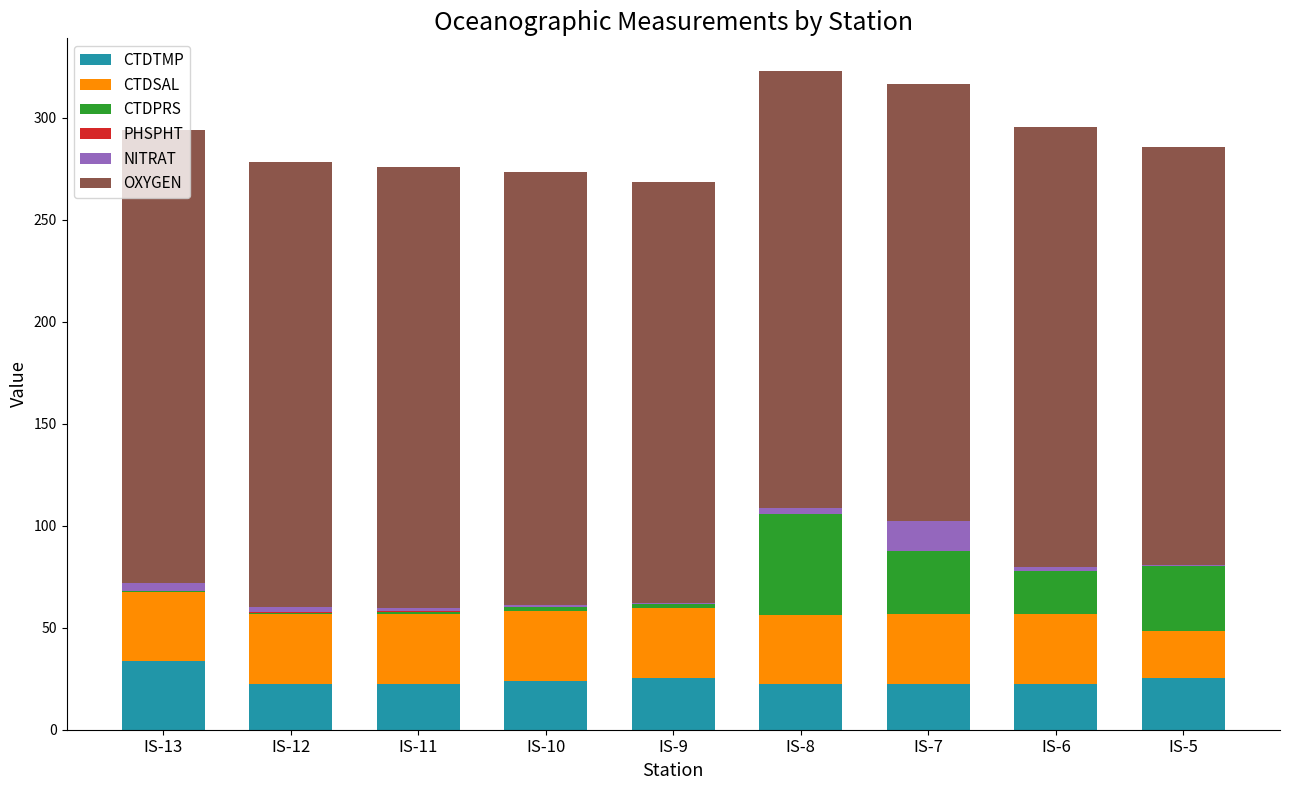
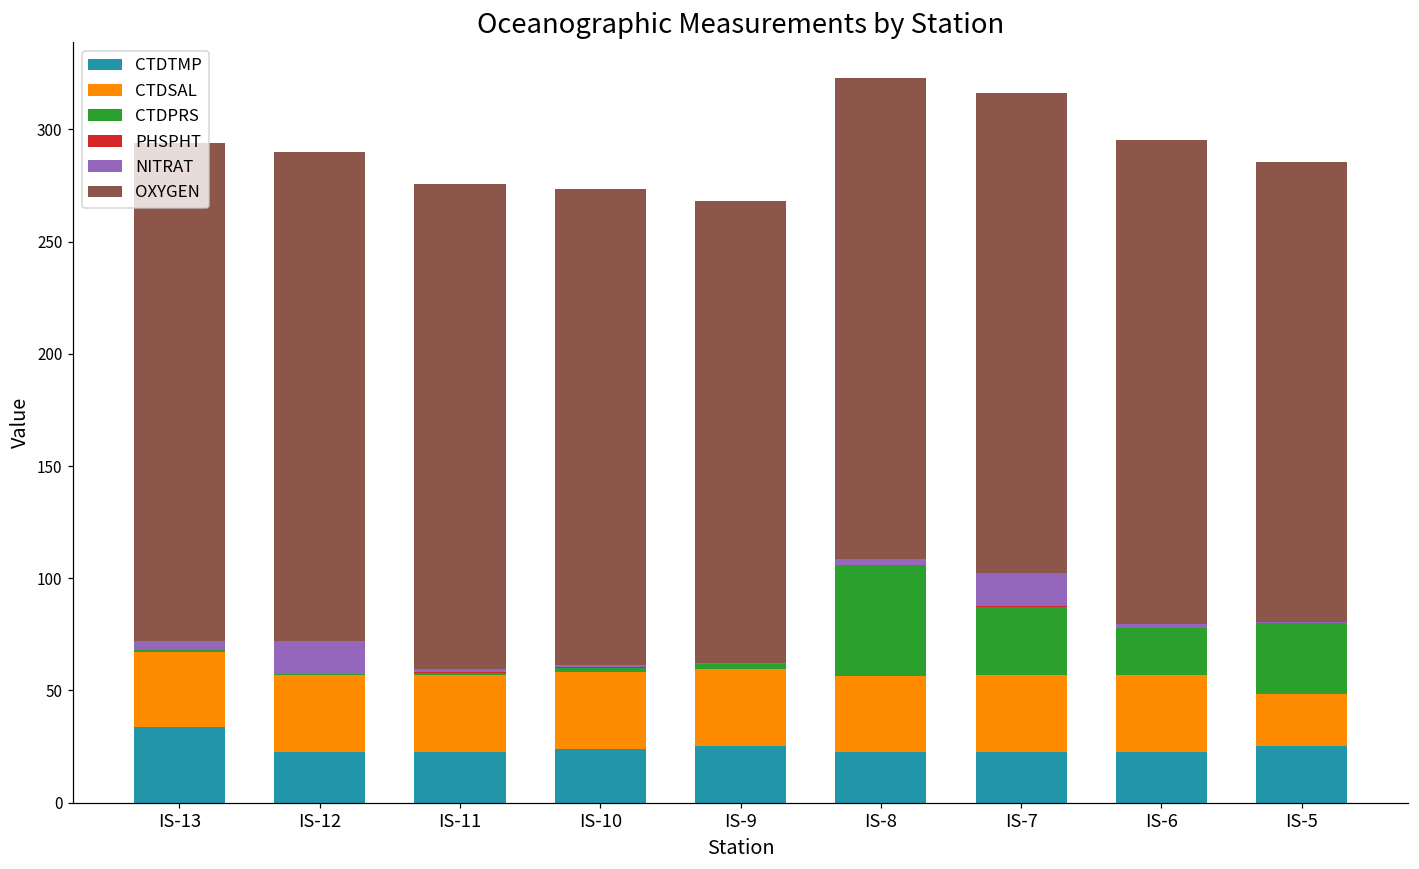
  {
    "CTDTMP": {
      "IS-13": 34,
      "IS-12": 23,
      "IS-11": 23,
      "IS-10": 24,
      "IS-9": 25,
      "IS-8": 23,
      "IS-7": 23,
      "IS-6": 23,
      "IS-5": 25
    },
    "CTDSAL": {
      "IS-13": 34,
      "IS-12": 34,
      "IS-11": 34,
      "IS-10": 35,
      "IS-9": 35,
      "IS-8": 34,
      "IS-7": 34,
      "IS-6": 34,
      "IS-5": 23
    },
    "CTDPRS": {
      "IS-10": 2,
      "IS-9": 2,
      "IS-8": 49,
      "IS-7": 31,
      "IS-6": 21,
      "IS-5": 32
    },
    "NITRAT": {
      "IS-13": 4,
-     "IS-12": 3,
+     "IS-12": 15,
      "IS-11": 2,
      "IS-8": 3,
      "IS-7": 15,
      "IS-6": 2
    },
    "OXYGEN": {
      "IS-12": 218,
      "IS-11": 216,
      "IS-10": 212,
      "IS-9": 206,
      "IS-8": 214,
      "IS-7": 214,
      "IS-6": 216,
      "IS-5": 205
    }
  }
